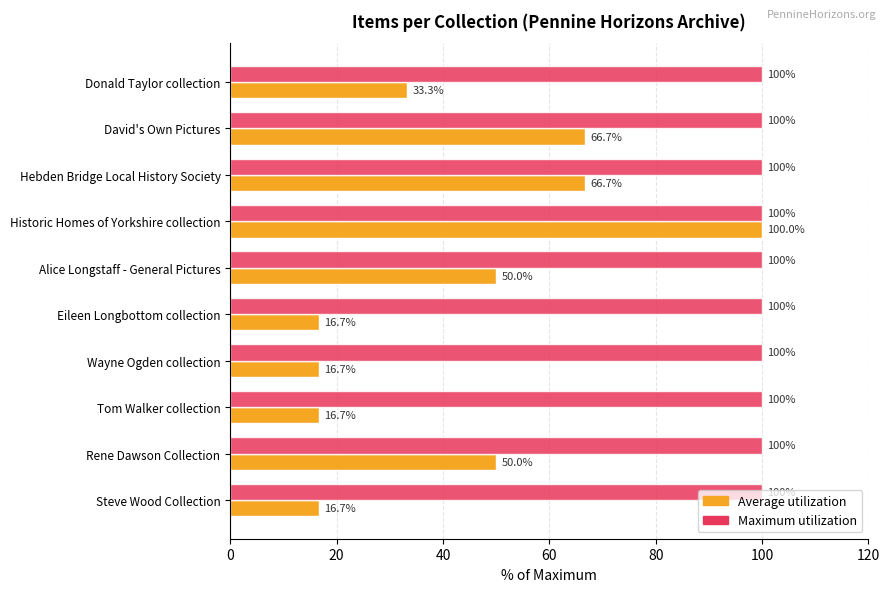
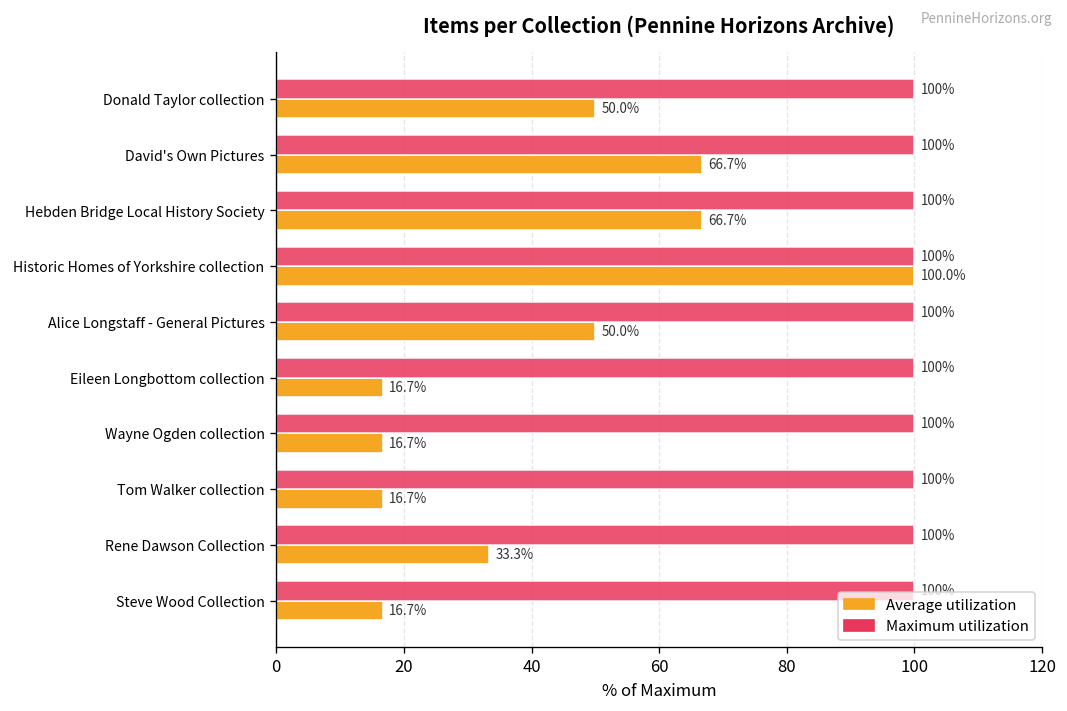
  {
    "Average utilization": {
-     "Donald Taylor collection": "33.3%",
+     "Donald Taylor collection": "50.0%",
      "David's Own Pictures": "66.7%",
      "Hebden Bridge Local History Society": "66.7%",
      "Historic Homes of Yorkshire collection": "100.0%",
      "Alice Longstaff - General Pictures": "50.0%",
      "Eileen Longbottom collection": "16.7%",
      "Wayne Ogden collection": "16.7%",
      "Tom Walker collection": "16.7%",
-     "Rene Dawson Collection": "50.0%",
+     "Rene Dawson Collection": "33.3%",
      "Steve Wood Collection": "16.7%"
    },
    "Maximum utilization": {
      "Donald Taylor collection": "100%",
      "David's Own Pictures": "100%",
      "Hebden Bridge Local History Society": "100%",
      "Historic Homes of Yorkshire collection": "100%",
      "Alice Longstaff - General Pictures": "100%",
      "Eileen Longbottom collection": "100%",
      "Wayne Ogden collection": "100%",
      "Tom Walker collection": "100%",
      "Rene Dawson Collection": "100%"
    }
  }
